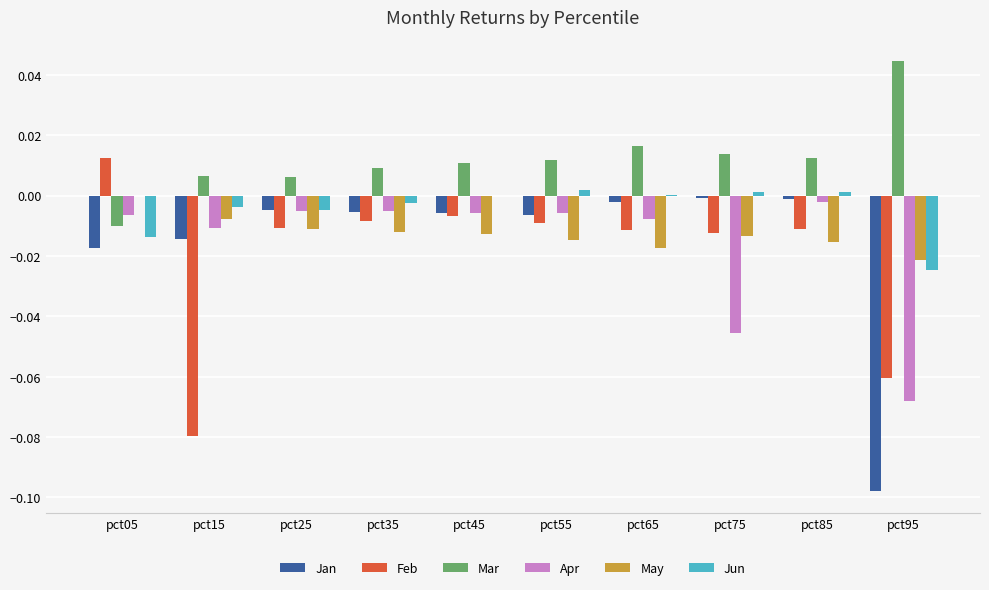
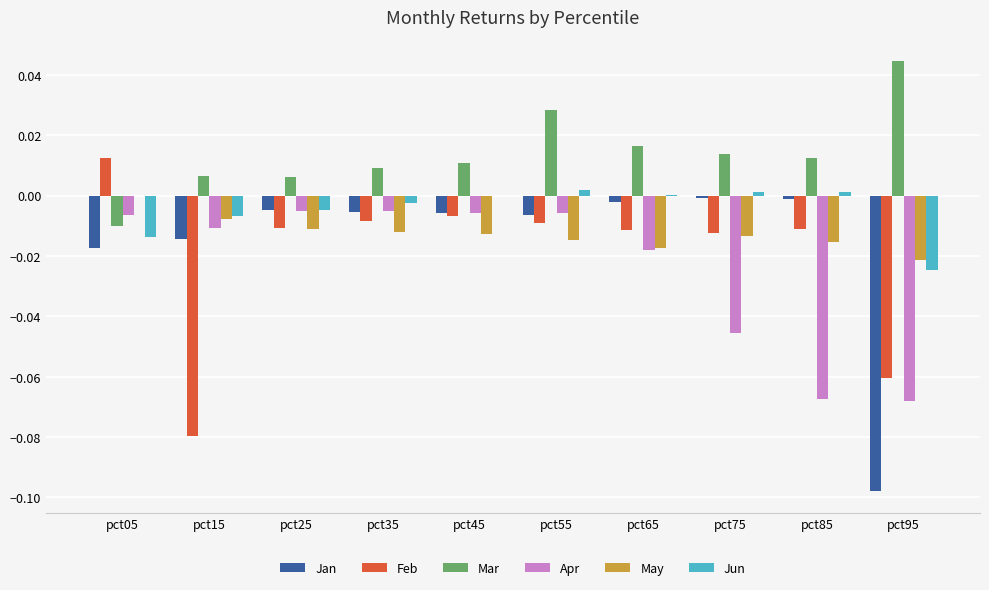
  {
    "Jan": {
      "pct05": -0.017,
      "pct15": -0.014,
      "pct25": -0.005,
      "pct35": -0.005,
      "pct45": -0.006,
      "pct55": -0.006,
      "pct65": -0.002,
      "pct85": -0.001,
      "pct95": -0.098
    },
    "Feb": {
      "pct05": 0.012,
      "pct15": -0.080,
      "pct25": -0.011,
      "pct35": -0.009,
      "pct45": -0.007,
      "pct55": -0.009,
      "pct65": -0.011,
      "pct75": -0.012,
      "pct85": -0.011,
      "pct95": -0.060
    },
    "Mar": {
      "pct05": -0.010,
      "pct15": 0.007,
      "pct25": 0.006,
      "pct35": 0.009,
      "pct45": 0.011,
-     "pct55": 0.012,
+     "pct55": 0.028,
      "pct65": 0.016,
      "pct75": 0.014,
      "pct85": 0.012,
      "pct95": 0.044
    },
    "Apr": {
      "pct05": -0.007,
      "pct15": -0.011,
      "pct25": -0.005,
      "pct35": -0.005,
      "pct45": -0.006,
      "pct55": -0.006,
-     "pct65": -0.008,
+     "pct65": -0.018,
      "pct75": -0.045,
-     "pct85": -0.002,
+     "pct85": -0.068,
      "pct95": -0.068
    },
    "May": {
      "pct15": -0.008,
      "pct25": -0.011,
      "pct35": -0.012,
      "pct45": -0.013,
      "pct55": -0.015,
      "pct65": -0.017,
      "pct75": -0.013,
      "pct85": -0.016,
      "pct95": -0.021
    },
    "Jun": {
      "pct05": -0.014,
-     "pct15": -0.004,
+     "pct15": -0.007,
      "pct25": -0.005,
      "pct35": -0.003,
      "pct55": 0.002,
      "pct75": 0.001,
      "pct85": 0.001,
      "pct95": -0.025
    }
  }
